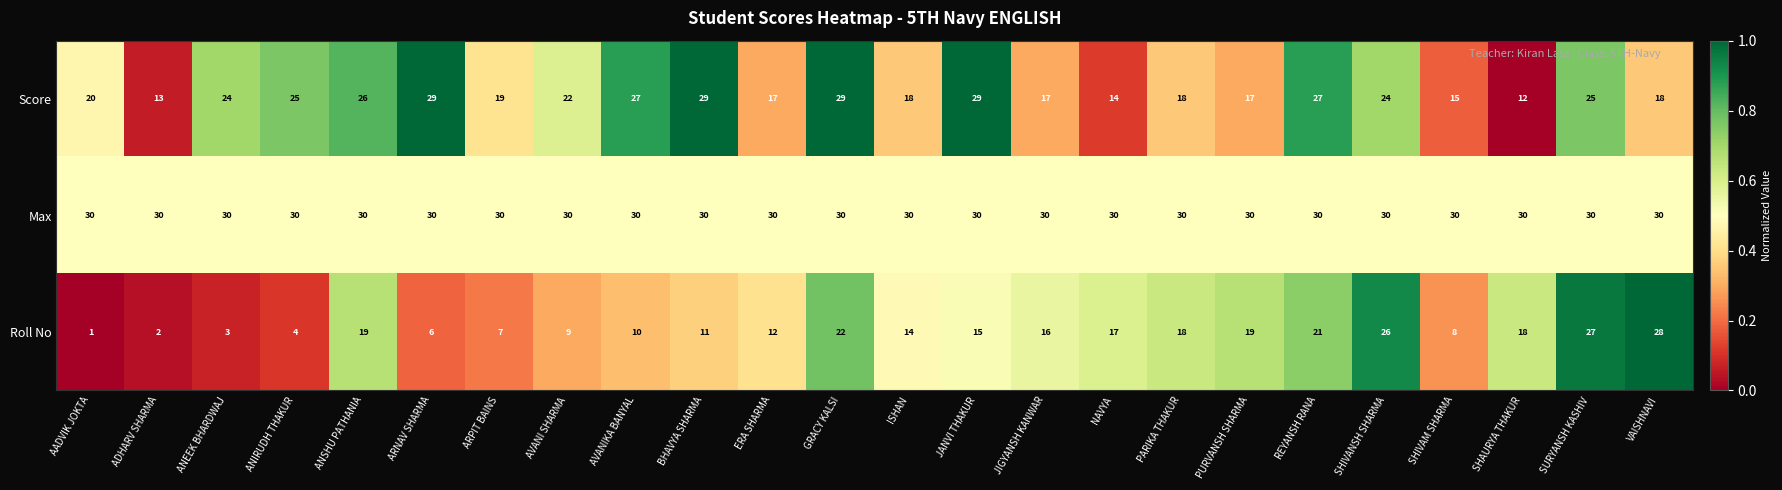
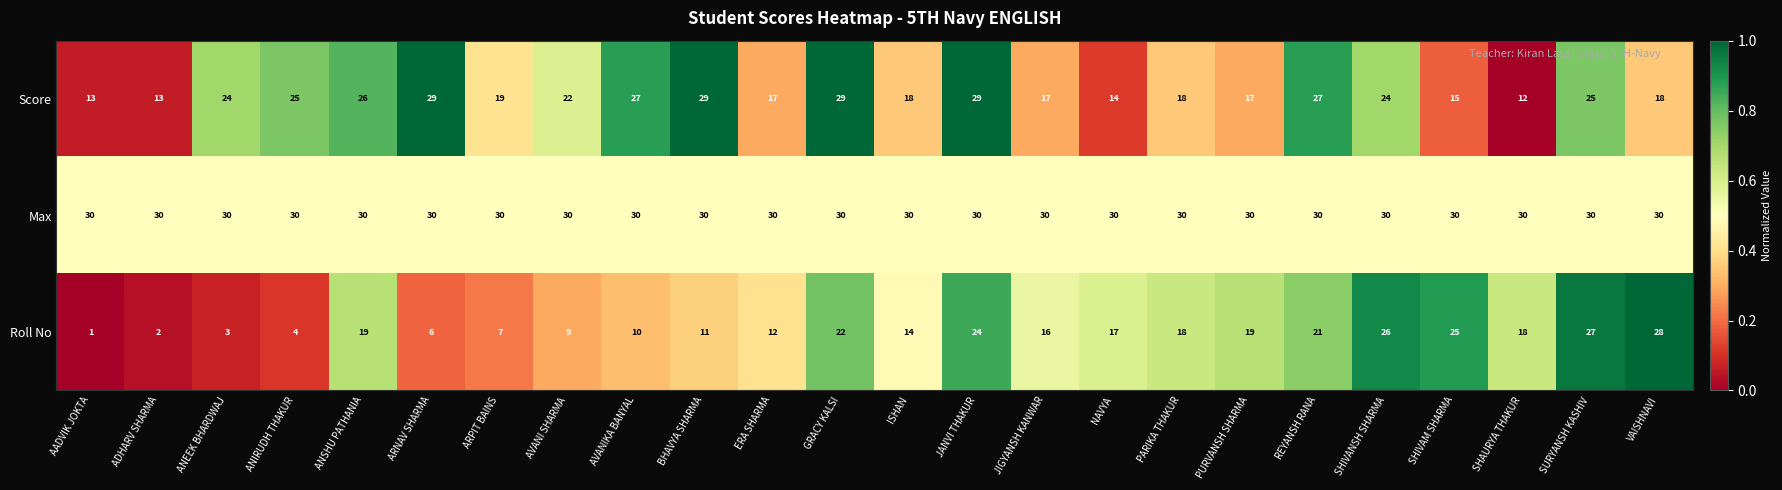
  {
    "Score": {
-     "AADVIK JOKTA": 20,
+     "AADVIK JOKTA": 13,
      "ADHARV SHARMA": 13,
      "ANEEK BHARDWAJ": 24,
      "ANIRUDH THAKUR": 25,
      "ANSHU PATHANIA": 26,
      "ARNAV SHARMA": 29,
      "ARPIT BAINS": 19,
      "AVANI SHARMA": 22,
      "AVANIKA BANYAL": 27,
      "BHAVYA SHARMA": 29,
      "ERA SHARMA": 17,
      "GRACY KALSI": 29,
      "ISHAN": 18,
      "JANVI THAKUR": 29,
      "JIGYANSH KANWAR": 17,
      "NAVYA": 14,
      "PARIKA THAKUR": 18,
      "PURVANSH SHARMA": 17,
      "REYANSH RANA": 27,
      "SHIVANSH SHARMA": 24,
      "SHIVAM SHARMA": 15,
      "SHAURYA THAKUR": 12,
      "VAISHNAVI": 18
    },
    "Max": {
      "AADVIK JOKTA": 30,
      "ADHARV SHARMA": 30,
      "ANEEK BHARDWAJ": 30,
      "ANIRUDH THAKUR": 30,
      "ANSHU PATHANIA": 30,
      "ARNAV SHARMA": 30,
      "ARPIT BAINS": 30,
      "AVANI SHARMA": 30,
      "AVANIKA BANYAL": 30,
      "BHAVYA SHARMA": 30,
      "ERA SHARMA": 30,
      "GRACY KALSI": 30,
      "ISHAN": 30,
      "JANVI THAKUR": 30,
      "JIGYANSH KANWAR": 30,
      "NAVYA": 30,
      "PARIKA THAKUR": 30,
      "PURVANSH SHARMA": 30,
      "REYANSH RANA": 30,
      "SHIVANSH SHARMA": 30,
      "SHIVAM SHARMA": 30,
      "SHAURYA THAKUR": 30,
      "SURYANSH KASHIV": 30,
      "VAISHNAVI": 30
    },
    "Roll No": {
      "AADVIK JOKTA": 1,
      "ADHARV SHARMA": 2,
      "ANEEK BHARDWAJ": 3,
      "ANIRUDH THAKUR": 4,
      "ANSHU PATHANIA": 19,
      "ARNAV SHARMA": 6,
      "ARPIT BAINS": 7,
      "AVANI SHARMA": 9,
      "AVANIKA BANYAL": 10,
      "BHAVYA SHARMA": 11,
      "ERA SHARMA": 12,
      "GRACY KALSI": 22,
      "ISHAN": 14,
-     "JANVI THAKUR": 15,
+     "JANVI THAKUR": 24,
      "JIGYANSH KANWAR": 16,
      "NAVYA": 17,
      "PARIKA THAKUR": 18,
      "PURVANSH SHARMA": 19,
      "REYANSH RANA": 21,
      "SHIVANSH SHARMA": 26,
-     "SHIVAM SHARMA": 8,
+     "SHIVAM SHARMA": 25,
      "SHAURYA THAKUR": 18,
      "SURYANSH KASHIV": 27,
      "VAISHNAVI": 28
    }
  }
